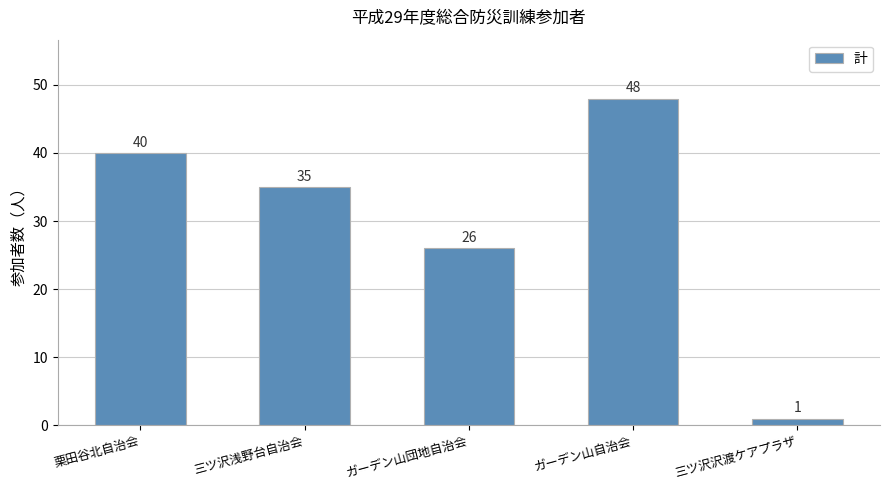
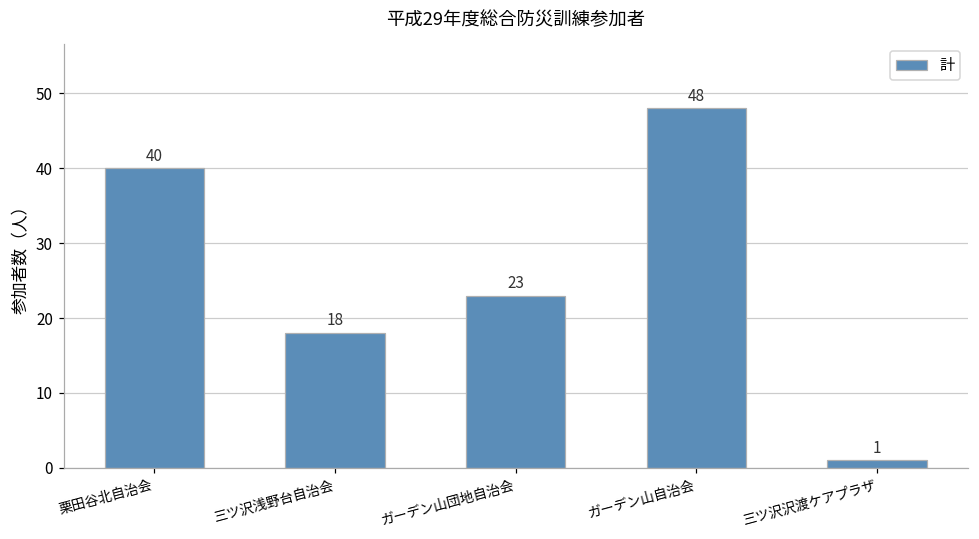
  {
    "栗田谷北自治会": 40,
-   "三ツ沢浅野台自治会": 35,
-   "ガーデン山団地自治会": 26,
+   "三ツ沢浅野台自治会": 18,
+   "ガーデン山団地自治会": 23,
    "ガーデン山自治会": 48,
    "三ツ沢沢渡ケアプラザ": 1
  }
